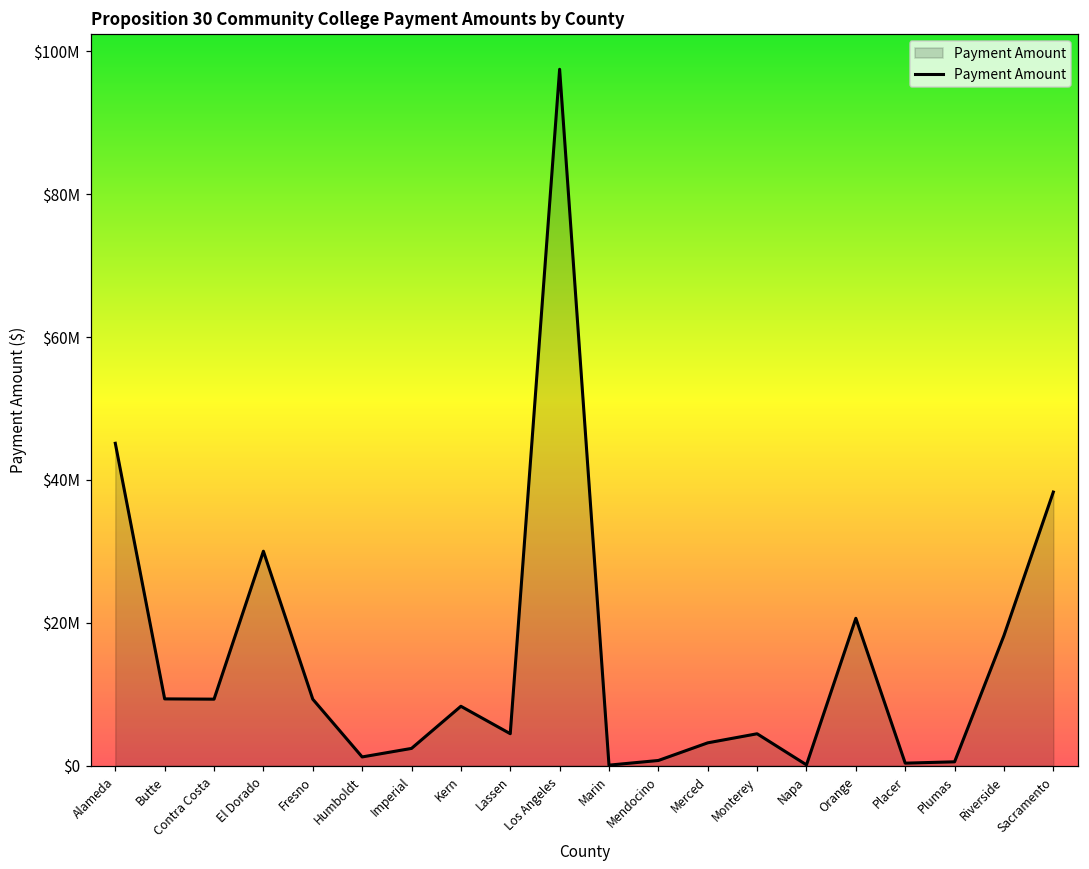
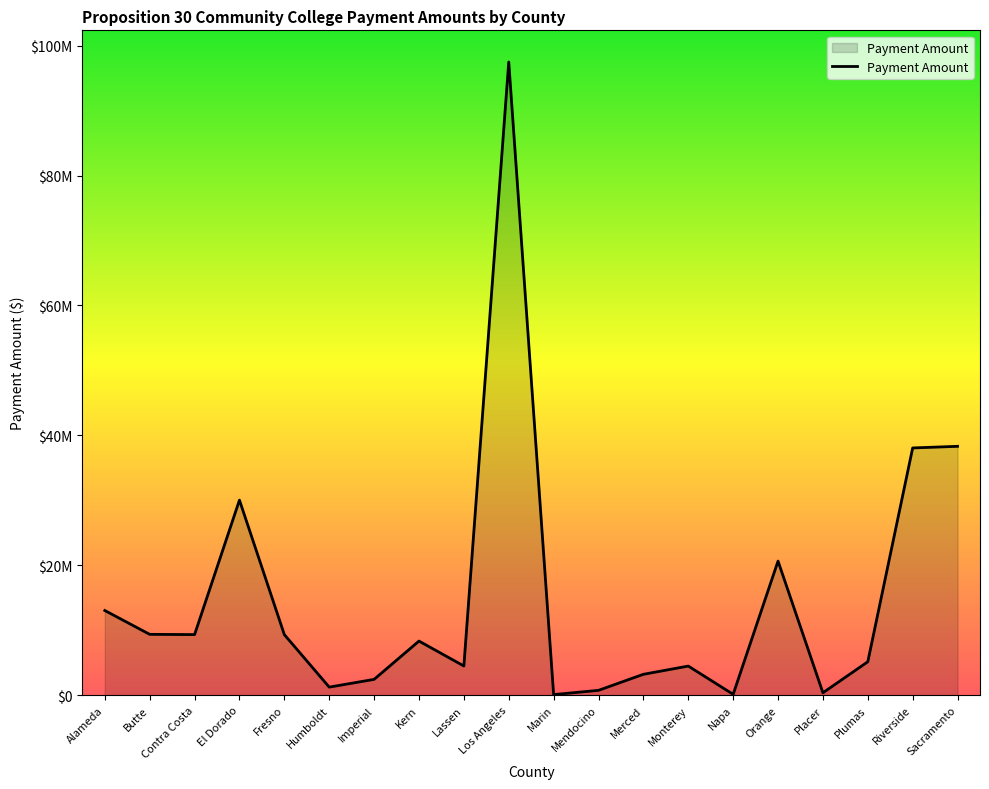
  {
-   "Alameda": "$45000000",
+   "Alameda": "$13000000",
    "Butte": "$9000000",
    "Contra Costa": "$9000000",
    "El Dorado": "$30000000",
    "Fresno": "$9000000",
    "Humboldt": "$1000000",
    "Imperial": "$2000000",
    "Kern": "$8000000",
    "Lassen": "$4000000",
    "Los Angeles": "$97000000",
    "Marin": "$0",
    "Mendocino": "$1000000",
    "Merced": "$3000000",
    "Monterey": "$4000000",
    "Napa": "$0",
    "Orange": "$21000000",
    "Placer": "$0",
-   "Plumas": "$1000000",
-   "Riverside": "$18000000",
+   "Plumas": "$5000000",
+   "Riverside": "$38000000",
    "Sacramento": "$38000000"
  }
